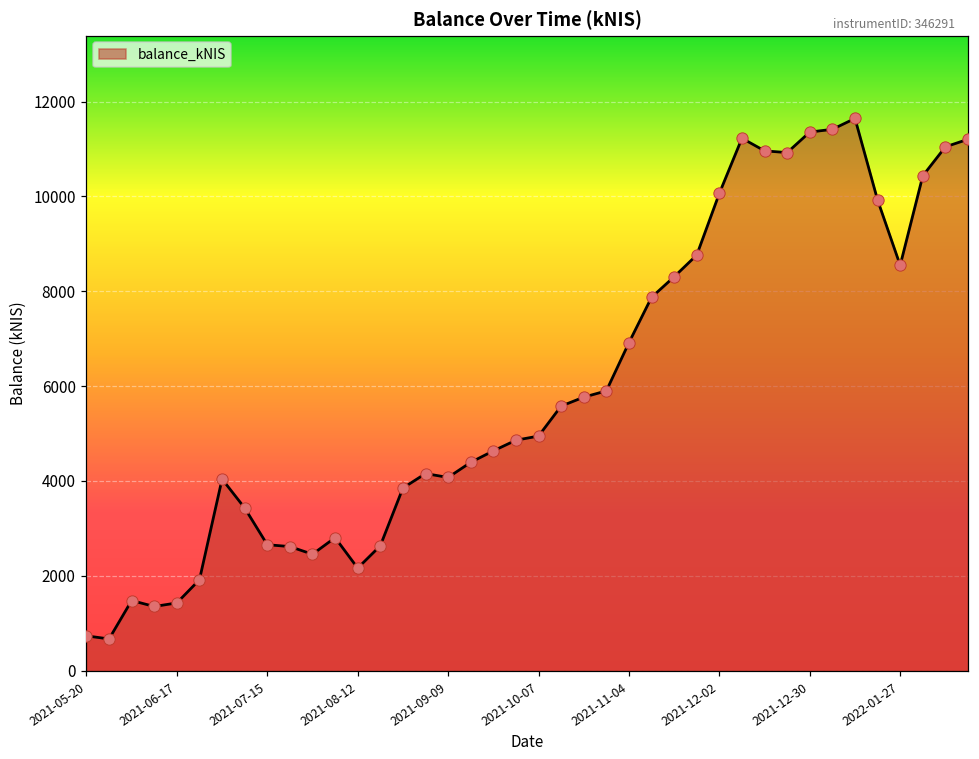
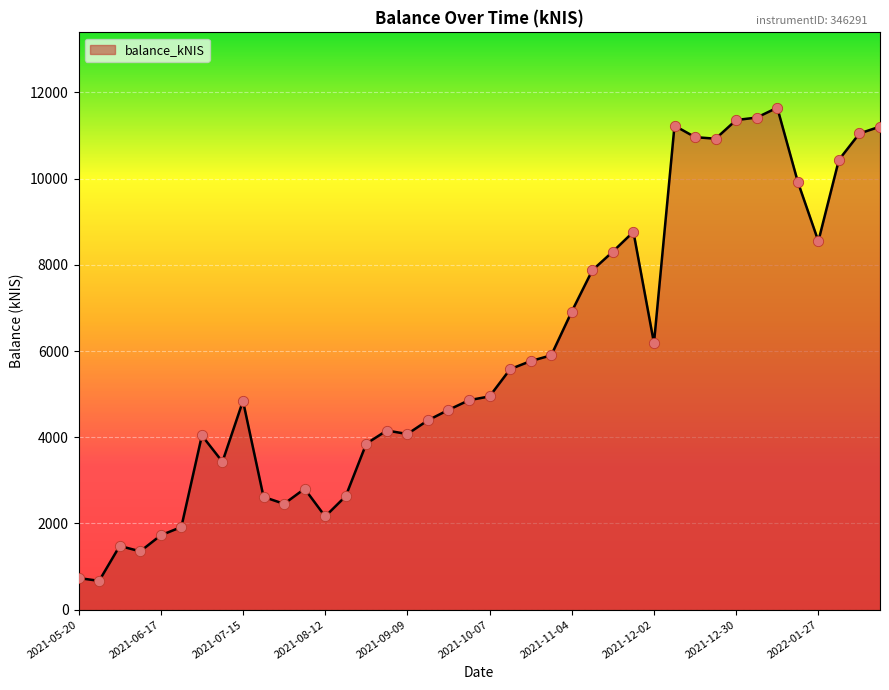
  {
    "2021-05-20": 700,
-   "2021-06-17": 1400,
-   "2021-07-15": 2700,
+   "2021-06-17": 1700,
+   "2021-07-15": 4800,
    "2021-08-12": 2200,
    "2021-09-09": 4100,
    "2021-10-07": 4900,
    "2021-11-04": 6900,
-   "2021-12-02": 10100,
+   "2021-12-02": 6200,
    "2021-12-30": 11400,
    "2022-01-27": 8500
  }
